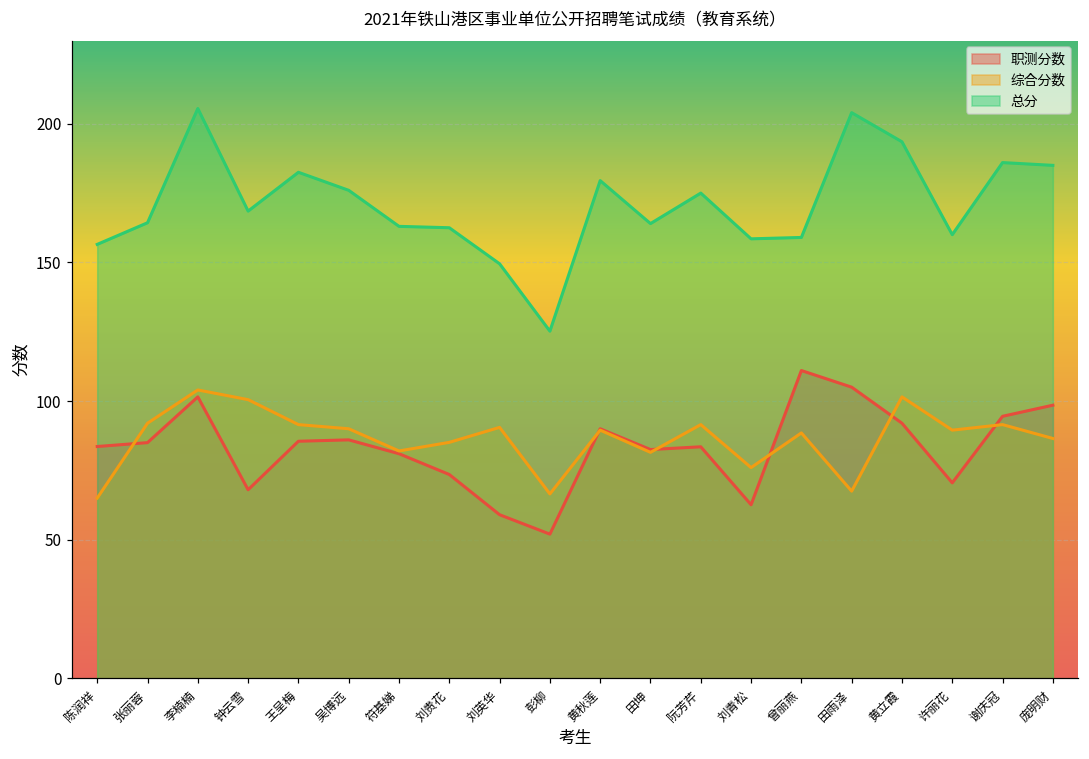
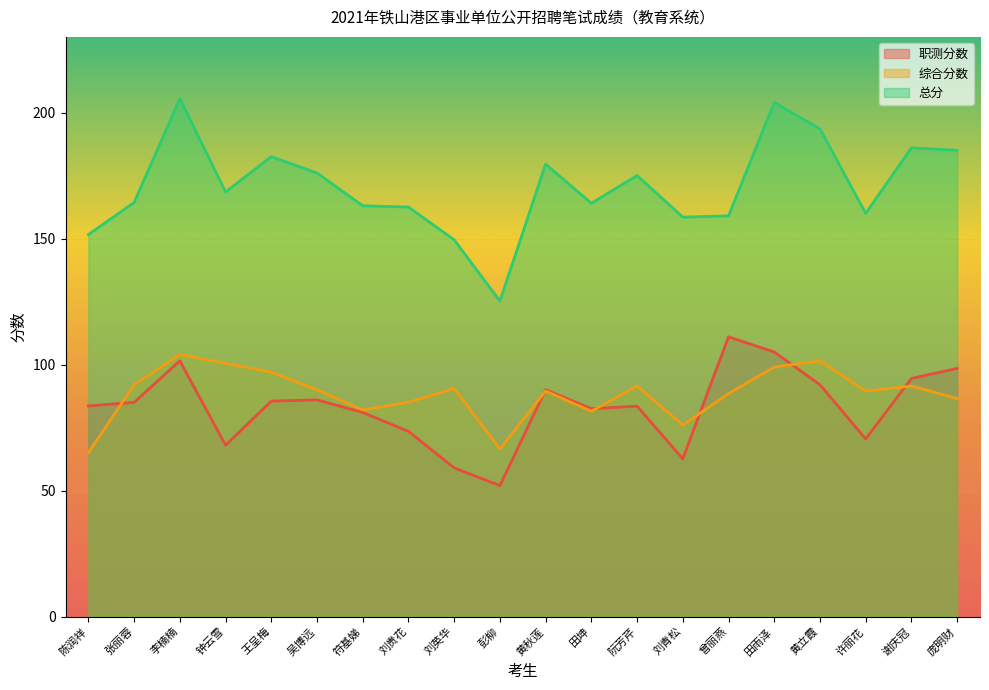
  {
    "职测分数": {
      "陈润祥": 84,
      "张丽蓉": 85,
      "李楠楠": 102,
      "钟云雪": 68,
      "王呈梅": 86,
      "吴博远": 86,
      "刘贵花": 74,
      "刘英华": 59,
      "彭柳": 52,
      "阮芳芹": 84,
      "刘青松": 63,
      "曾丽燕": 111,
      "田雨泽": 105,
      "黄立霞": 92,
      "许丽花": 71,
      "谢庆冠": 95,
      "庞明财": 99
    },
    "综合分数": {
      "陈润祥": 65,
      "张丽蓉": 92,
      "李楠楠": 104,
      "钟云雪": 101,
-     "王呈梅": 92,
+     "王呈梅": 97,
      "吴博远": 90,
      "刘贵花": 85,
      "刘英华": 91,
      "彭柳": 67,
      "阮芳芹": 92,
      "刘青松": 76,
      "曾丽燕": 89,
-     "田雨泽": 68,
+     "田雨泽": 99,
      "黄立霞": 102,
      "许丽花": 90,
      "谢庆冠": 92,
      "庞明财": 87
    },
    "总分": {
-     "陈润祥": 157,
+     "陈润祥": 152,
      "张丽蓉": 164,
      "李楠楠": 206,
      "钟云雪": 169,
      "王呈梅": 183,
      "吴博远": 176,
      "符基娣": 163,
      "刘贵花": 163,
      "刘英华": 150,
      "彭柳": 125,
      "黄秋莲": 180,
      "田坤": 164,
      "阮芳芹": 175,
      "刘青松": 159,
      "曾丽燕": 159,
      "田雨泽": 204,
      "黄立霞": 194,
      "许丽花": 160,
      "谢庆冠": 186,
      "庞明财": 185
    }
  }
